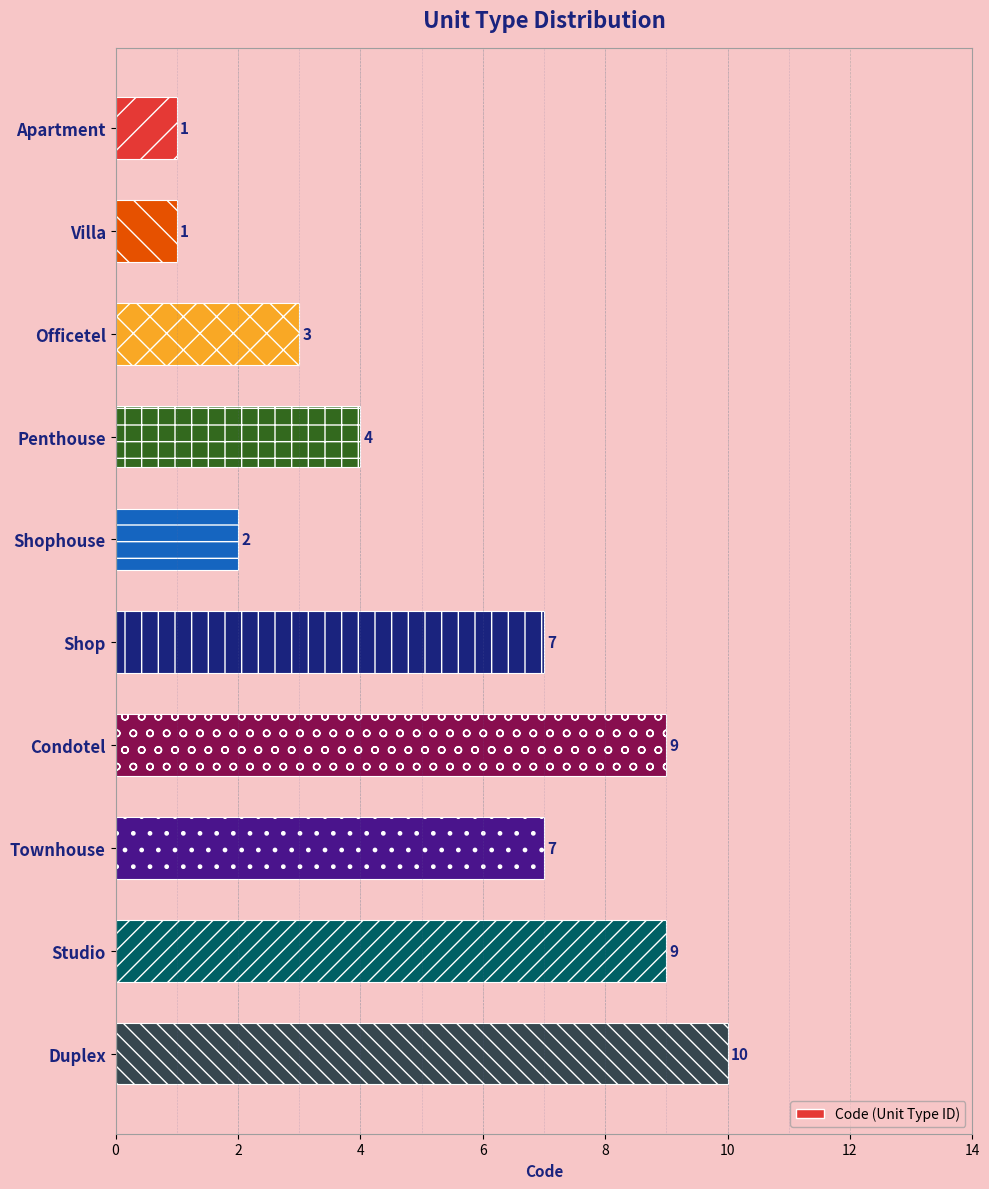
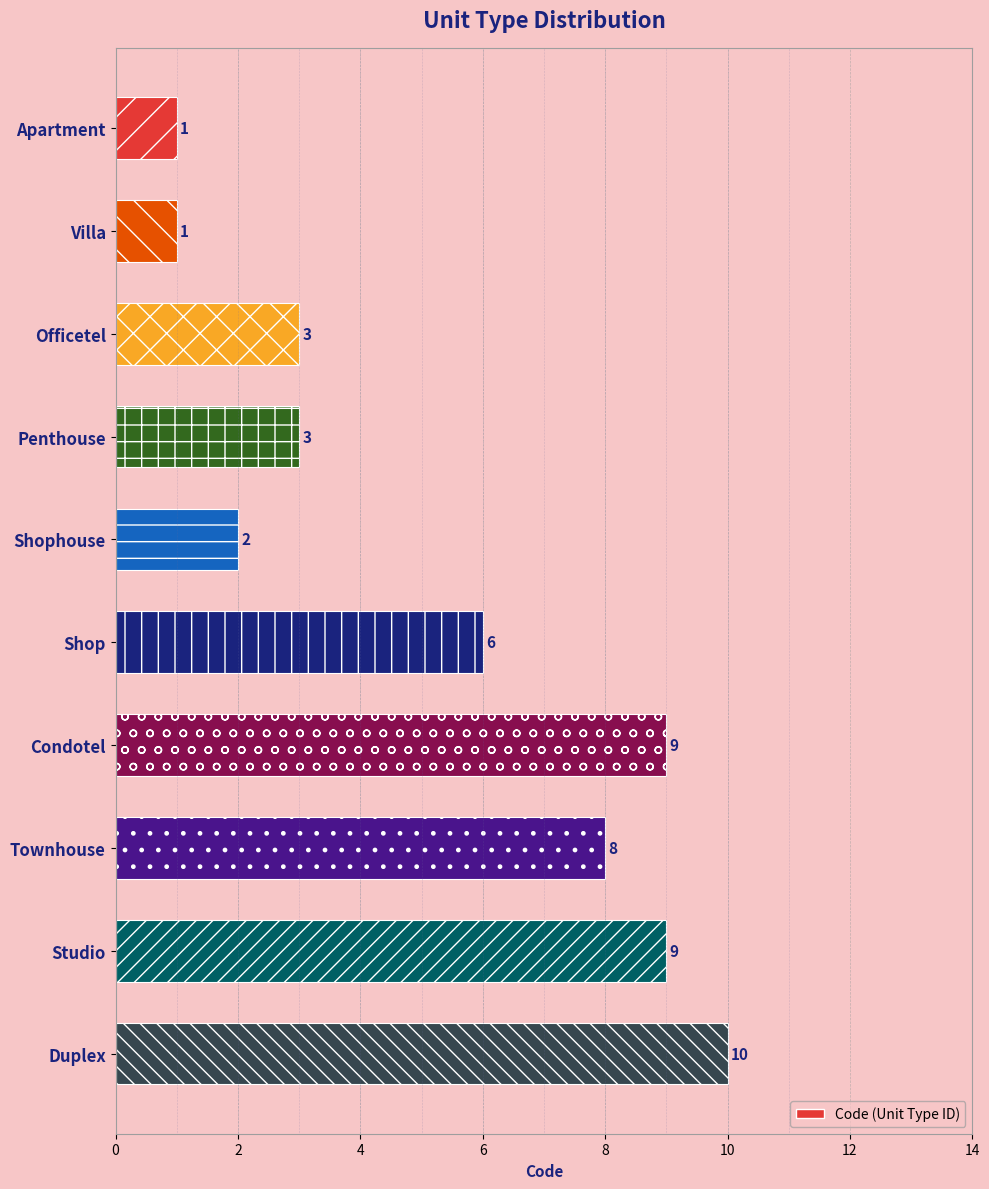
  {
    "Apartment": 1,
    "Villa": 1,
    "Officetel": 3,
-   "Penthouse": 4,
+   "Penthouse": 3,
    "Shophouse": 2,
-   "Shop": 7,
+   "Shop": 6,
    "Condotel": 9,
-   "Townhouse": 7,
+   "Townhouse": 8,
    "Studio": 9,
    "Duplex": 10
  }
